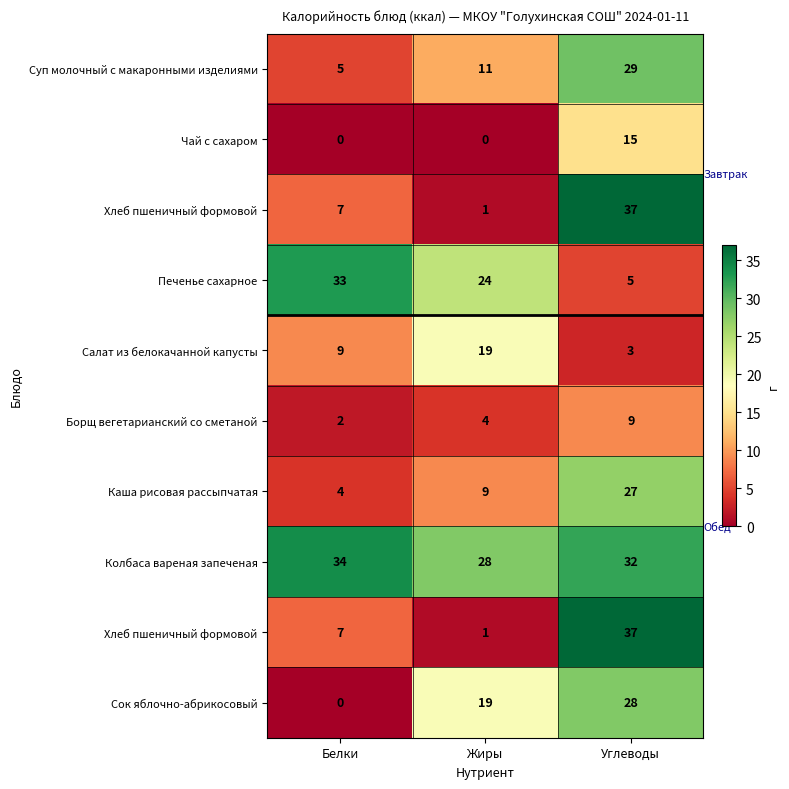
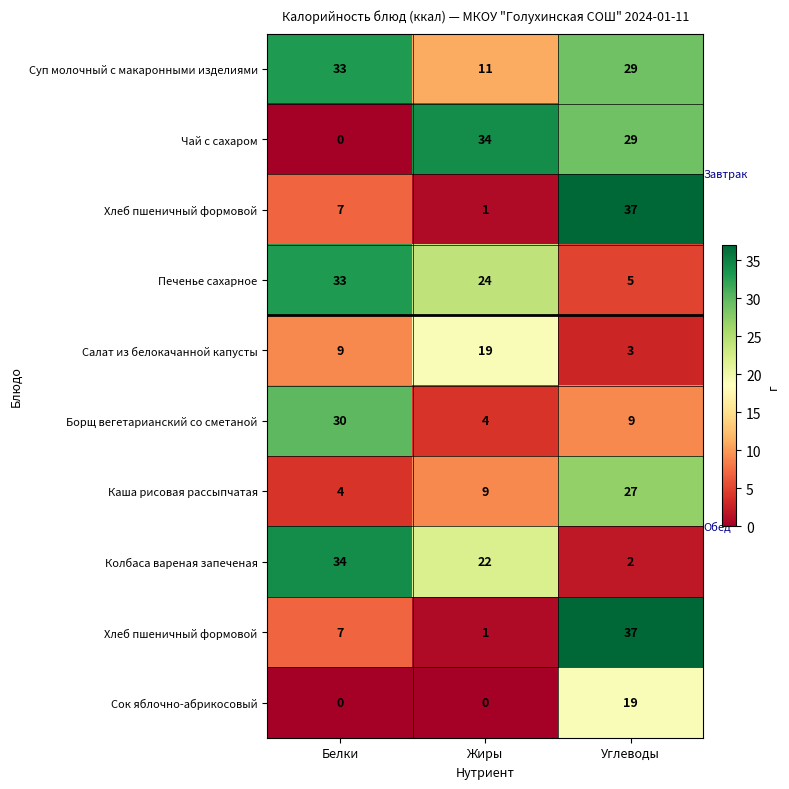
  {
    "Суп молочный с макаронными изделиями": {
-     "Белки": 5,
+     "Белки": 33,
      "Жиры": 11,
      "Углеводы": 29
    },
    "Чай с сахаром": {
      "Белки": 0,
-     "Жиры": 0,
-     "Углеводы": 15
+     "Жиры": 34,
+     "Углеводы": 29
    },
    "Печенье сахарное": {
      "Белки": 33,
      "Жиры": 24,
      "Углеводы": 5
    },
    "Салат из белокачанной капусты": {
      "Белки": 9,
      "Жиры": 19,
      "Углеводы": 3
    },
    "Борщ вегетарианский со сметаной": {
-     "Белки": 2,
+     "Белки": 30,
      "Жиры": 4,
      "Углеводы": 9
    },
    "Каша рисовая рассыпчатая": {
      "Белки": 4,
      "Жиры": 9,
      "Углеводы": 27
    },
    "Колбаса вареная запеченая": {
      "Белки": 34,
-     "Жиры": 28,
-     "Углеводы": 32
+     "Жиры": 22,
+     "Углеводы": 2
    },
    "Сок яблочно-абрикосовый": {
      "Белки": 0,
-     "Жиры": 19,
-     "Углеводы": 28
+     "Жиры": 0,
+     "Углеводы": 19
    }
  }
